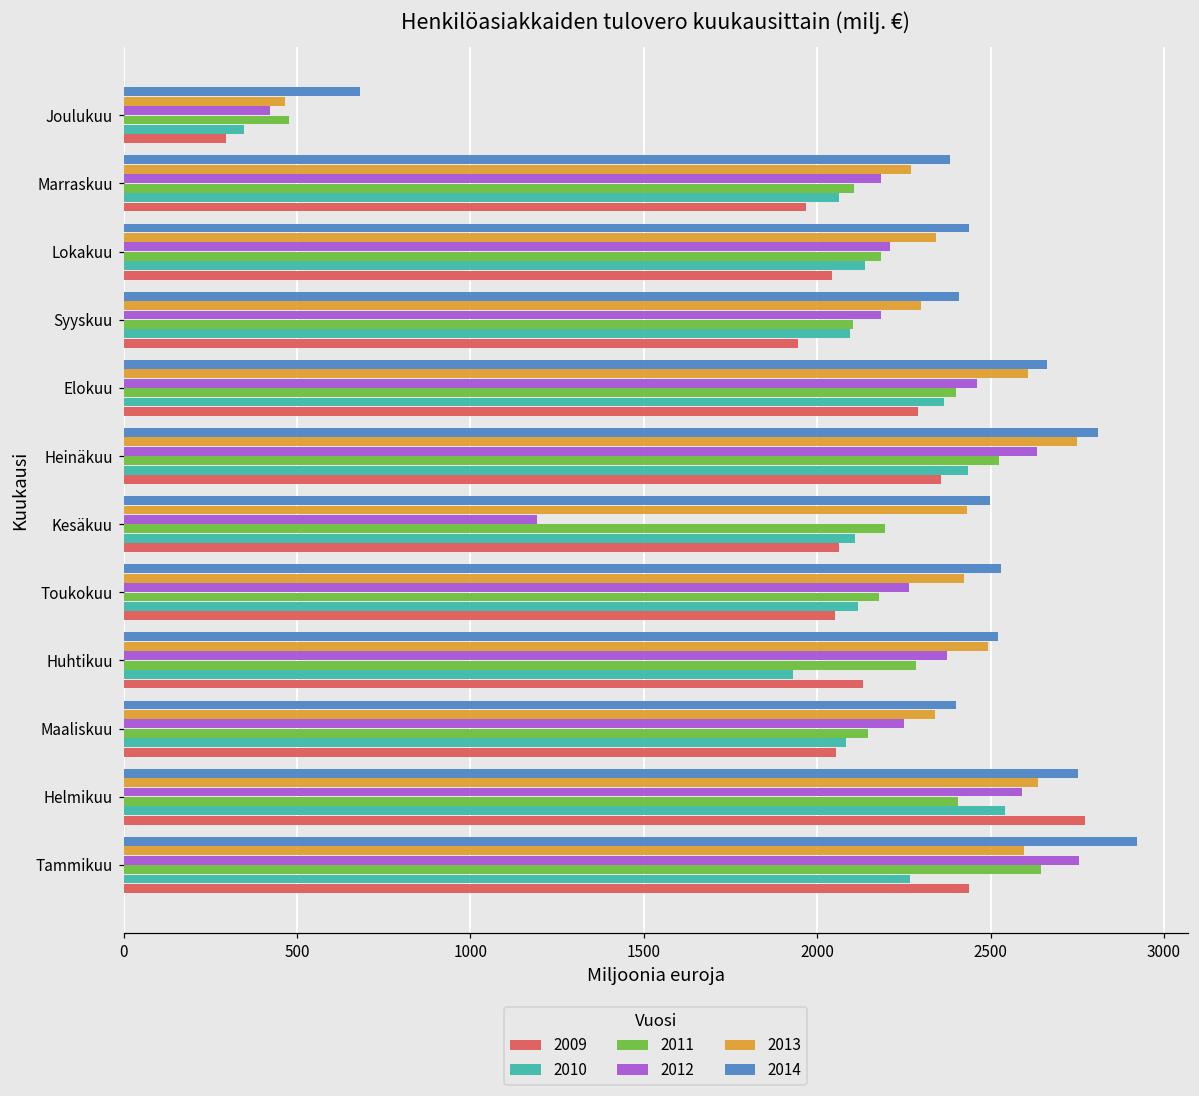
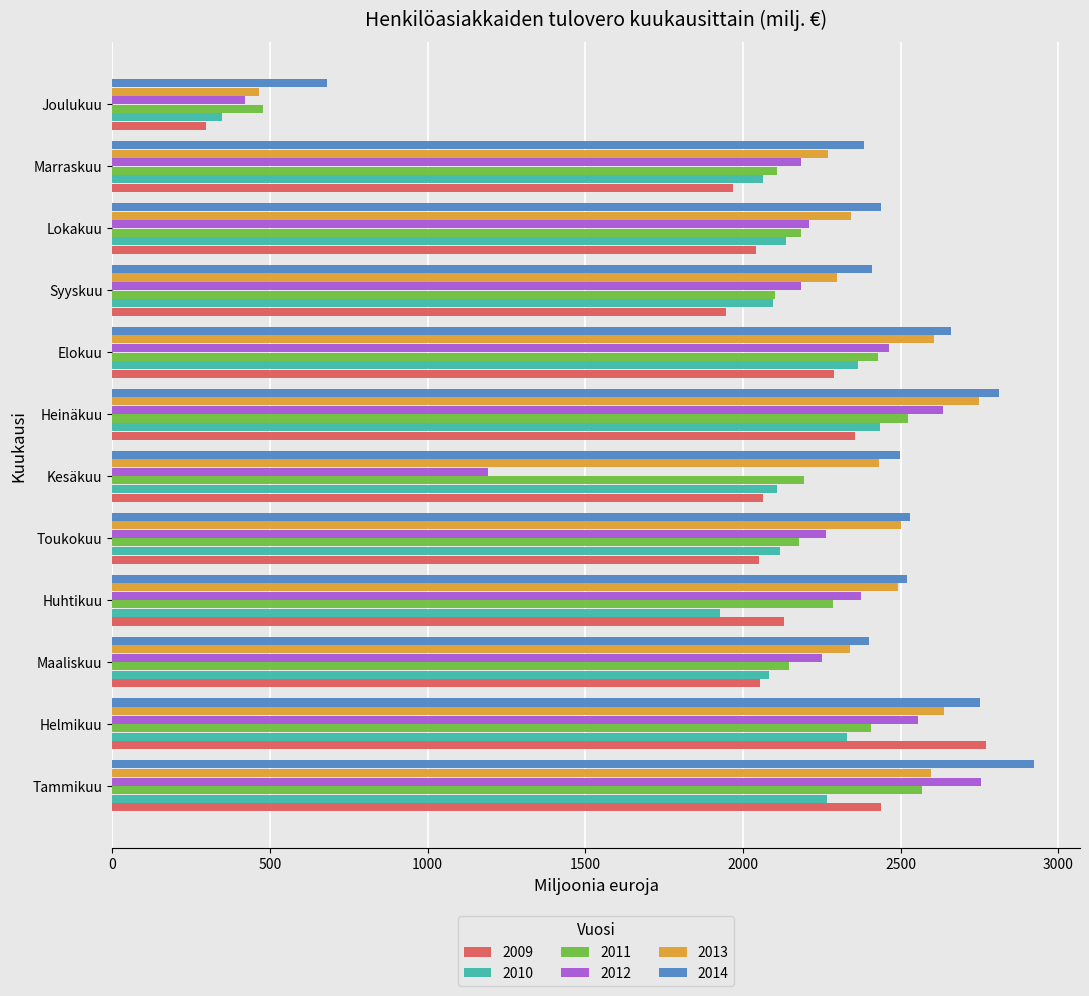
  {
    "2009": {
      "Joulukuu": 300,
      "Marraskuu": 1970,
      "Lokakuu": 2040,
      "Syyskuu": 1950,
      "Elokuu": 2290,
      "Heinäkuu": 2360,
      "Kesäkuu": 2060,
      "Toukokuu": 2050,
      "Huhtikuu": 2130,
      "Maaliskuu": 2050,
      "Helmikuu": 2770,
      "Tammikuu": 2440
    },
    "2010": {
      "Joulukuu": 350,
      "Marraskuu": 2060,
      "Lokakuu": 2140,
      "Syyskuu": 2090,
      "Elokuu": 2360,
      "Heinäkuu": 2440,
      "Kesäkuu": 2110,
      "Toukokuu": 2120,
      "Huhtikuu": 1930,
      "Maaliskuu": 2080,
-     "Helmikuu": 2540,
+     "Helmikuu": 2330,
      "Tammikuu": 2270
    },
    "2011": {
      "Joulukuu": 480,
      "Marraskuu": 2110,
      "Lokakuu": 2190,
      "Syyskuu": 2100,
-     "Elokuu": 2400,
+     "Elokuu": 2430,
      "Heinäkuu": 2520,
      "Kesäkuu": 2190,
      "Toukokuu": 2180,
      "Huhtikuu": 2290,
      "Maaliskuu": 2150,
      "Helmikuu": 2410,
-     "Tammikuu": 2650
+     "Tammikuu": 2570
    },
    "2012": {
      "Joulukuu": 420,
      "Marraskuu": 2180,
      "Lokakuu": 2210,
      "Syyskuu": 2180,
      "Elokuu": 2460,
      "Heinäkuu": 2630,
      "Kesäkuu": 1190,
      "Toukokuu": 2260,
      "Huhtikuu": 2380,
      "Maaliskuu": 2250,
-     "Helmikuu": 2590,
+     "Helmikuu": 2560,
      "Tammikuu": 2750
    },
    "2013": {
      "Joulukuu": 470,
      "Marraskuu": 2270,
      "Lokakuu": 2340,
      "Syyskuu": 2300,
      "Elokuu": 2610,
      "Heinäkuu": 2750,
      "Kesäkuu": 2430,
-     "Toukokuu": 2420,
+     "Toukokuu": 2500,
      "Huhtikuu": 2490,
      "Maaliskuu": 2340,
      "Helmikuu": 2640,
      "Tammikuu": 2600
    },
    "2014": {
      "Joulukuu": 680,
      "Marraskuu": 2380,
      "Lokakuu": 2440,
      "Syyskuu": 2410,
      "Elokuu": 2660,
      "Heinäkuu": 2810,
      "Kesäkuu": 2500,
      "Toukokuu": 2530,
      "Huhtikuu": 2520,
      "Maaliskuu": 2400,
      "Helmikuu": 2750,
      "Tammikuu": 2920
    }
  }
